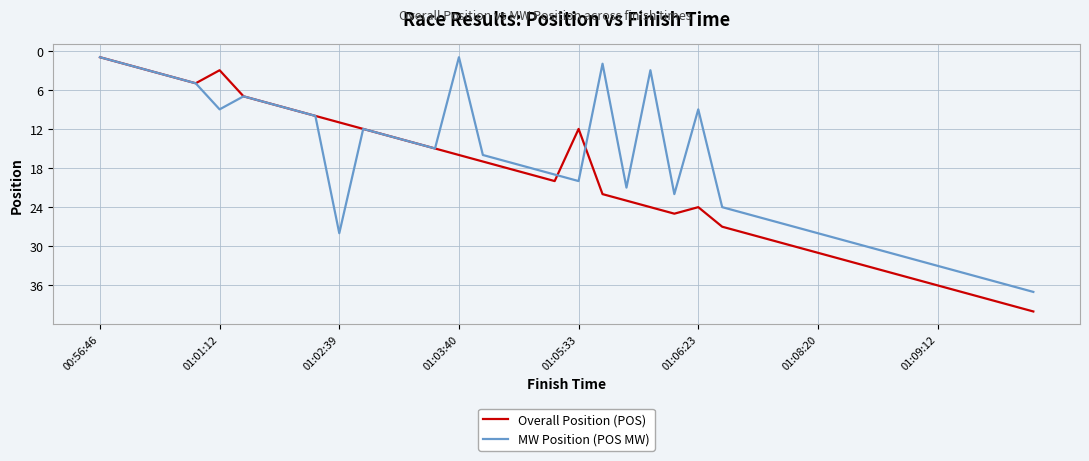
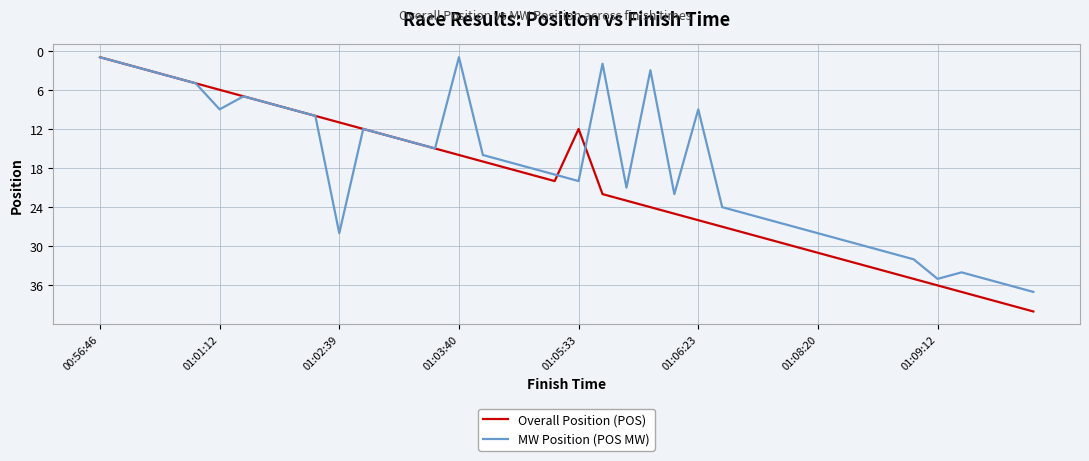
  {
    "Overall Position (POS)": {
-     "01:01:12": 3,
+     "01:01:12": 6,
      "01:02:39": 11,
      "01:05:33": 12,
-     "01:06:23": 24,
+     "01:06:23": 26,
      "01:09:12": 36
    },
    "MW Position (POS MW)": {
      "01:01:12": 9,
      "01:02:39": 28,
      "01:05:33": 20,
      "01:06:23": 9,
-     "01:09:12": 33
+     "01:09:12": 35
    }
  }
